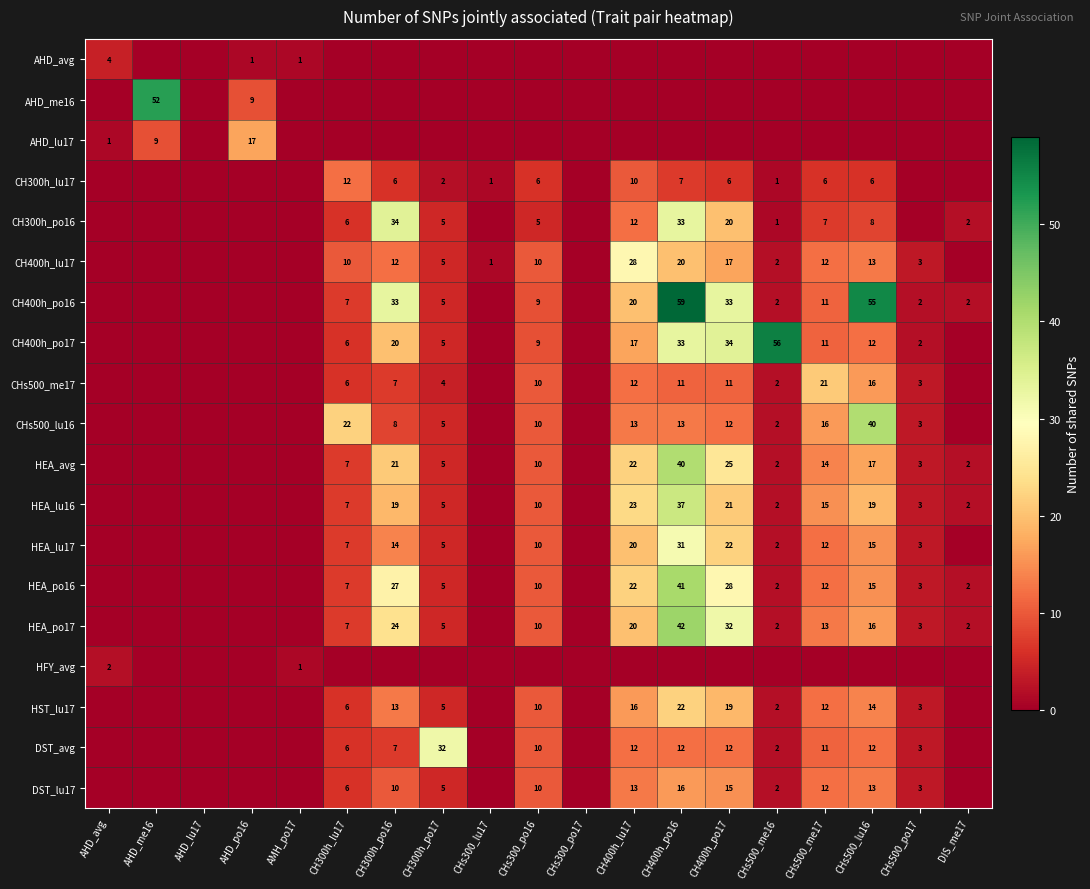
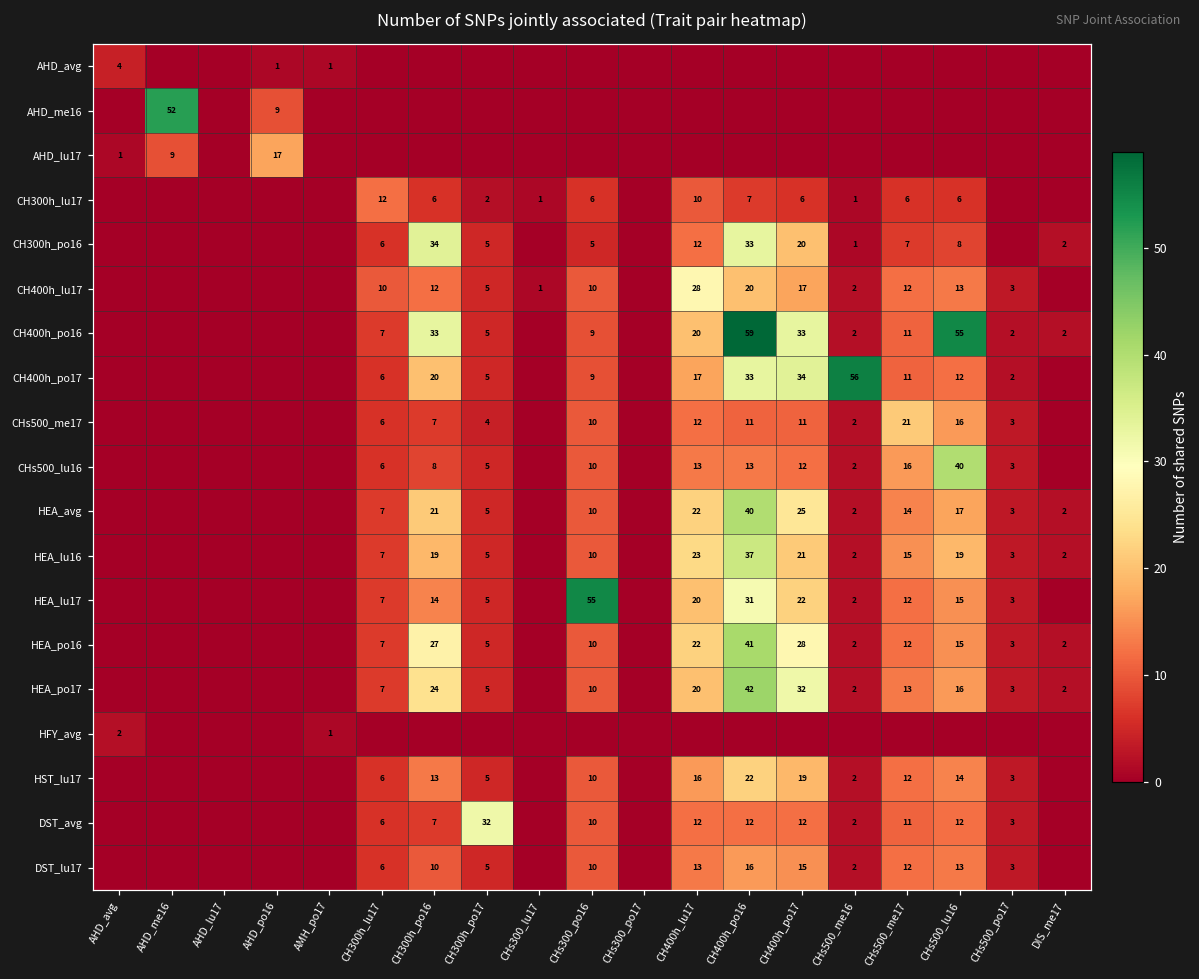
  {
    "AHD_avg": {
      "AHD_avg": 4,
      "AHD_po16": 1,
      "AMH_po17": 1
    },
    "AHD_me16": {
      "AHD_me16": 52,
      "AHD_po16": 9
    },
    "AHD_lu17": {
      "AHD_avg": 1,
      "AHD_me16": 9,
      "AHD_po16": 17
    },
    "CH300h_lu17": {
      "CH300h_lu17": 12,
      "CH300h_po16": 6,
      "CH300h_po17": 2,
      "CHs300_lu17": 1,
      "CHs300_po16": 6,
      "CH400h_lu17": 10,
      "CH400h_po16": 7,
      "CH400h_po17": 6,
      "CHs500_me16": 1,
      "CHs500_me17": 6,
      "CHs500_lu16": 6
    },
    "CH300h_po16": {
      "CH300h_lu17": 6,
      "CH300h_po16": 34,
      "CH300h_po17": 5,
      "CHs300_po16": 5,
      "CH400h_lu17": 12,
      "CH400h_po16": 33,
      "CH400h_po17": 20,
      "CHs500_me16": 1,
      "CHs500_me17": 7,
      "CHs500_lu16": 8,
      "DIS_me17": 2
    },
    "CH400h_lu17": {
      "CH300h_lu17": 10,
      "CH300h_po16": 12,
      "CH300h_po17": 5,
      "CHs300_lu17": 1,
      "CHs300_po16": 10,
      "CH400h_lu17": 28,
      "CH400h_po16": 20,
      "CH400h_po17": 17,
      "CHs500_me16": 2,
      "CHs500_me17": 12,
      "CHs500_lu16": 13,
      "CHs500_po17": 3
    },
    "CH400h_po16": {
      "CH300h_lu17": 7,
      "CH300h_po16": 33,
      "CH300h_po17": 5,
      "CHs300_po16": 9,
      "CH400h_lu17": 20,
      "CH400h_po16": 59,
      "CH400h_po17": 33,
      "CHs500_me16": 2,
      "CHs500_me17": 11,
      "CHs500_lu16": 55,
      "CHs500_po17": 2,
      "DIS_me17": 2
    },
    "CH400h_po17": {
      "CH300h_lu17": 6,
      "CH300h_po16": 20,
      "CH300h_po17": 5,
      "CHs300_po16": 9,
      "CH400h_lu17": 17,
      "CH400h_po16": 33,
      "CH400h_po17": 34,
      "CHs500_me16": 56,
      "CHs500_me17": 11,
      "CHs500_lu16": 12,
      "CHs500_po17": 2
    },
    "CHs500_me17": {
      "CH300h_lu17": 6,
      "CH300h_po16": 7,
      "CH300h_po17": 4,
      "CHs300_po16": 10,
      "CH400h_lu17": 12,
      "CH400h_po16": 11,
      "CH400h_po17": 11,
      "CHs500_me16": 2,
      "CHs500_me17": 21,
      "CHs500_lu16": 16,
      "CHs500_po17": 3
    },
    "CHs500_lu16": {
-     "CH300h_lu17": 22,
+     "CH300h_lu17": 6,
      "CH300h_po16": 8,
      "CH300h_po17": 5,
      "CHs300_po16": 10,
      "CH400h_lu17": 13,
      "CH400h_po16": 13,
      "CH400h_po17": 12,
      "CHs500_me16": 2,
      "CHs500_me17": 16,
      "CHs500_lu16": 40,
      "CHs500_po17": 3
    },
    "HEA_avg": {
      "CH300h_lu17": 7,
      "CH300h_po16": 21,
      "CH300h_po17": 5,
      "CHs300_po16": 10,
      "CH400h_lu17": 22,
      "CH400h_po16": 40,
      "CH400h_po17": 25,
      "CHs500_me16": 2,
      "CHs500_me17": 14,
      "CHs500_lu16": 17,
      "CHs500_po17": 3,
      "DIS_me17": 2
    },
    "HEA_lu16": {
      "CH300h_lu17": 7,
      "CH300h_po16": 19,
      "CH300h_po17": 5,
      "CHs300_po16": 10,
      "CH400h_lu17": 23,
      "CH400h_po16": 37,
      "CH400h_po17": 21,
      "CHs500_me16": 2,
      "CHs500_me17": 15,
      "CHs500_lu16": 19,
      "CHs500_po17": 3,
      "DIS_me17": 2
    },
    "HEA_lu17": {
      "CH300h_lu17": 7,
      "CH300h_po16": 14,
      "CH300h_po17": 5,
-     "CHs300_po16": 10,
+     "CHs300_po16": 55,
      "CH400h_lu17": 20,
      "CH400h_po16": 31,
      "CH400h_po17": 22,
      "CHs500_me16": 2,
      "CHs500_me17": 12,
      "CHs500_lu16": 15,
      "CHs500_po17": 3
    },
    "HEA_po16": {
      "CH300h_lu17": 7,
      "CH300h_po16": 27,
      "CH300h_po17": 5,
      "CHs300_po16": 10,
      "CH400h_lu17": 22,
      "CH400h_po16": 41,
      "CH400h_po17": 28,
      "CHs500_me16": 2,
      "CHs500_me17": 12,
      "CHs500_lu16": 15,
      "CHs500_po17": 3,
      "DIS_me17": 2
    },
    "HEA_po17": {
      "CH300h_lu17": 7,
      "CH300h_po16": 24,
      "CH300h_po17": 5,
      "CHs300_po16": 10,
      "CH400h_lu17": 20,
      "CH400h_po16": 42,
      "CH400h_po17": 32,
      "CHs500_me16": 2,
      "CHs500_me17": 13,
      "CHs500_lu16": 16,
      "CHs500_po17": 3,
      "DIS_me17": 2
    },
    "HFY_avg": {
      "AHD_avg": 2,
      "AMH_po17": 1
    },
    "HST_lu17": {
      "CH300h_lu17": 6,
      "CH300h_po16": 13,
      "CH300h_po17": 5,
      "CHs300_po16": 10,
      "CH400h_lu17": 16,
      "CH400h_po16": 22,
      "CH400h_po17": 19,
      "CHs500_me16": 2,
      "CHs500_me17": 12,
      "CHs500_lu16": 14,
      "CHs500_po17": 3
    },
    "DST_avg": {
      "CH300h_lu17": 6,
      "CH300h_po16": 7,
      "CH300h_po17": 32,
      "CHs300_po16": 10,
      "CH400h_lu17": 12,
      "CH400h_po16": 12,
      "CH400h_po17": 12,
      "CHs500_me16": 2,
      "CHs500_me17": 11,
      "CHs500_lu16": 12,
      "CHs500_po17": 3
    },
    "DST_lu17": {
      "CH300h_lu17": 6,
      "CH300h_po16": 10,
      "CH300h_po17": 5,
      "CHs300_po16": 10,
      "CH400h_lu17": 13,
      "CH400h_po16": 16,
      "CH400h_po17": 15,
      "CHs500_me16": 2,
      "CHs500_me17": 12,
      "CHs500_lu16": 13,
      "CHs500_po17": 3
    }
  }
